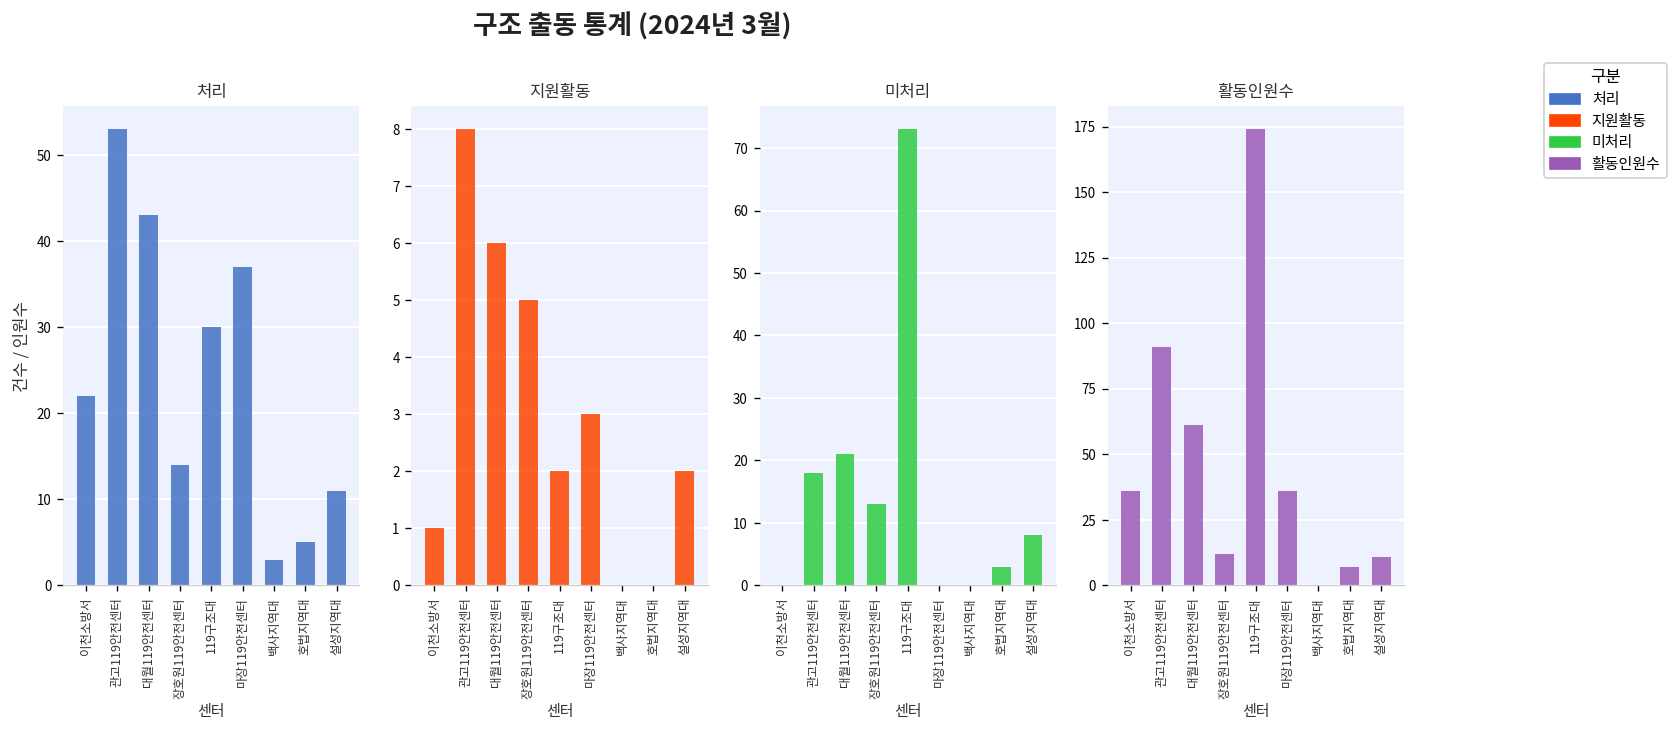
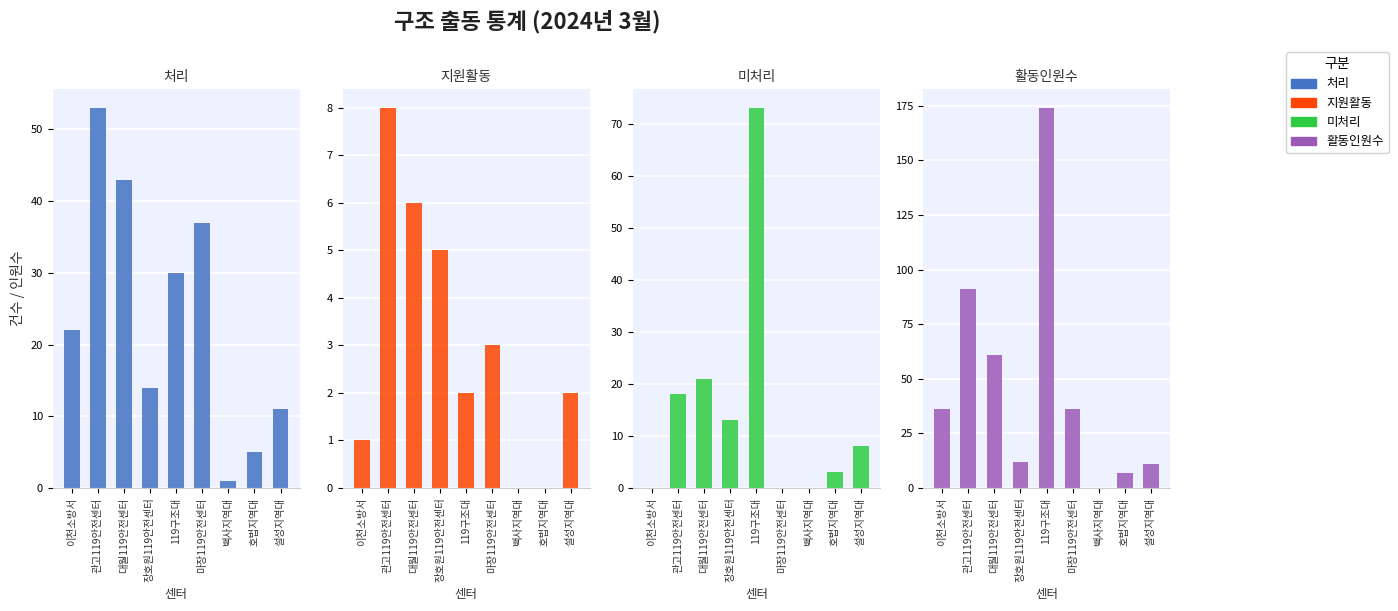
  {
    "처리": {
      "이천소방서": 22,
      "관고119안전센터": 53,
      "대월119안전센터": 43,
      "장호원119안전센터": 14,
      "119구조대": 30,
      "마장119안전센터": 37,
-     "백사지역대": 3,
+     "백사지역대": 1,
      "호법지역대": 5,
      "설성지역대": 11
    },
    "지원활동": {
      "이천소방서": 1.0,
      "관고119안전센터": 8.0,
      "대월119안전센터": 6.0,
      "장호원119안전센터": 5.0,
      "119구조대": 2.0,
      "마장119안전센터": 3.0,
      "백사지역대": 0.0,
      "호법지역대": 0.0,
      "설성지역대": 2.0
    },
    "미처리": {
      "이천소방서": 0,
      "관고119안전센터": 18,
      "대월119안전센터": 21,
      "장호원119안전센터": 13,
      "119구조대": 73,
      "마장119안전센터": 0,
      "백사지역대": 0,
      "호법지역대": 3,
      "설성지역대": 8
    },
    "활동인원수": {
      "이천소방서": 36,
      "관고119안전센터": 91,
      "대월119안전센터": 61,
      "장호원119안전센터": 12,
      "119구조대": 174,
      "마장119안전센터": 36,
      "백사지역대": 0,
      "호법지역대": 7,
      "설성지역대": 11
    }
  }
